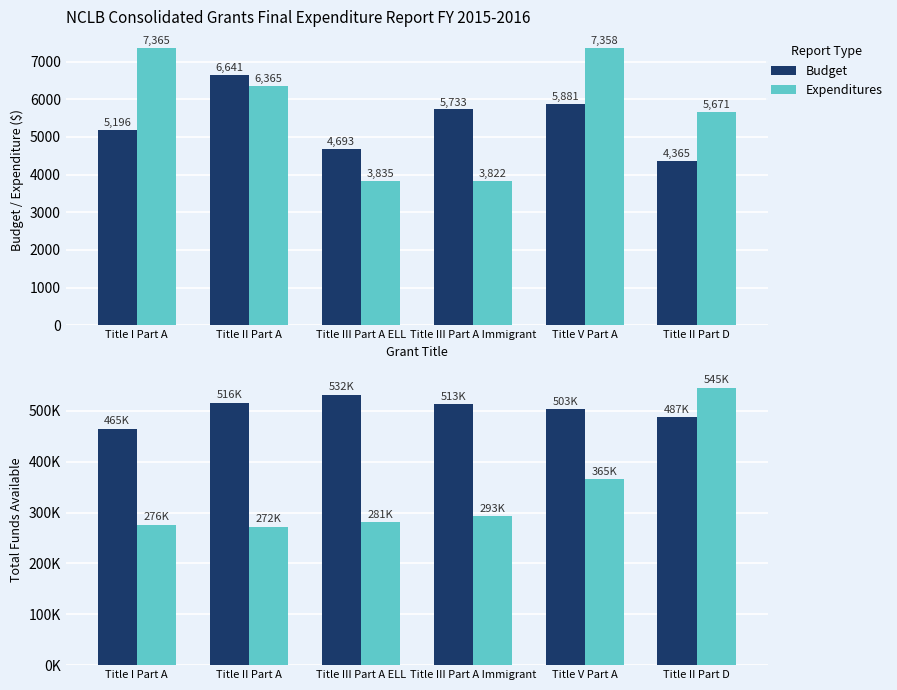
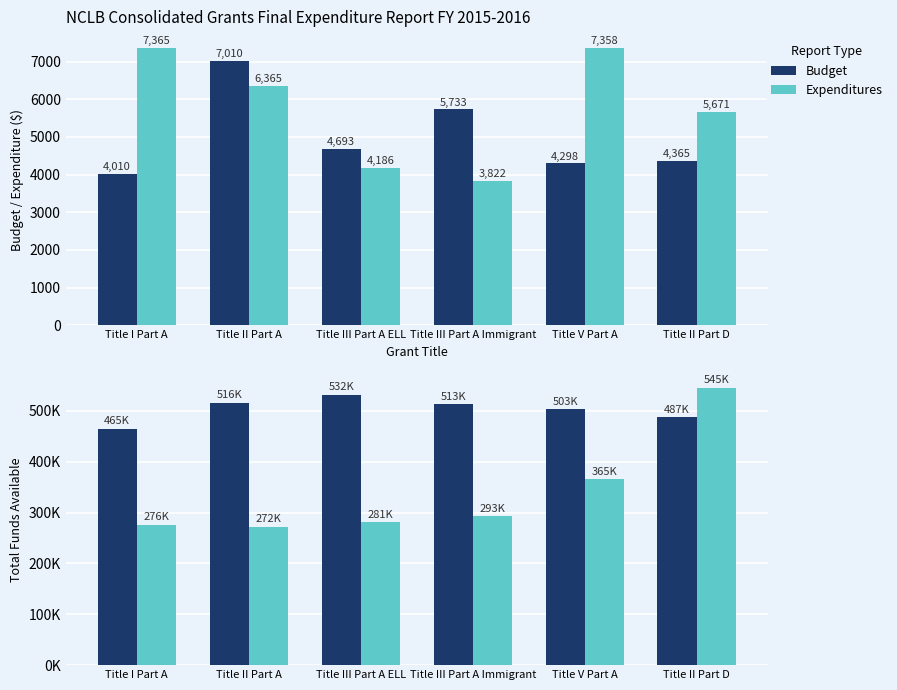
  {
    "NCLB Consolidated Grants Final Expenditure Report FY 2015-2016": {
      "Budget": {
-       "Title I Part A": "5,196",
-       "Title II Part A": "6,641",
+       "Title I Part A": "4,010",
+       "Title II Part A": "7,010",
        "Title III Part A ELL": "4,693",
        "Title III Part A Immigrant": "5,733",
-       "Title V Part A": "5,881",
+       "Title V Part A": "4,298",
        "Title II Part D": "4,365"
      },
      "Expenditures": {
        "Title I Part A": "7,365",
        "Title II Part A": "6,365",
-       "Title III Part A ELL": "3,835",
+       "Title III Part A ELL": "4,186",
        "Title III Part A Immigrant": "3,822",
        "Title V Part A": "7,358",
        "Title II Part D": "5,671"
      }
    }
  }
